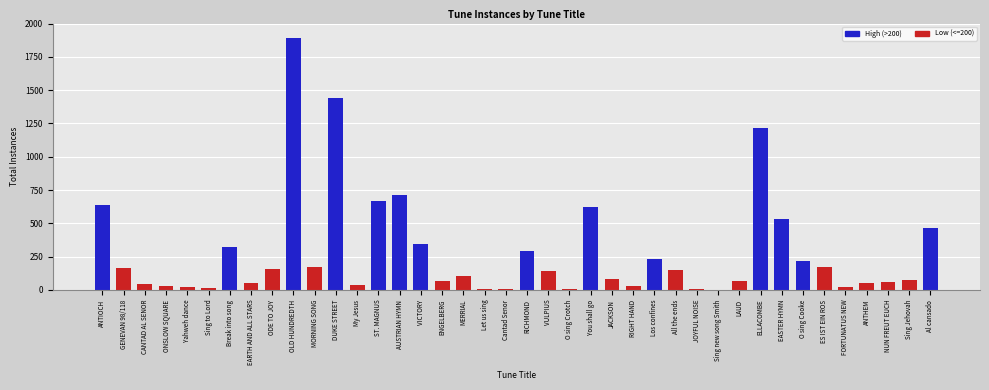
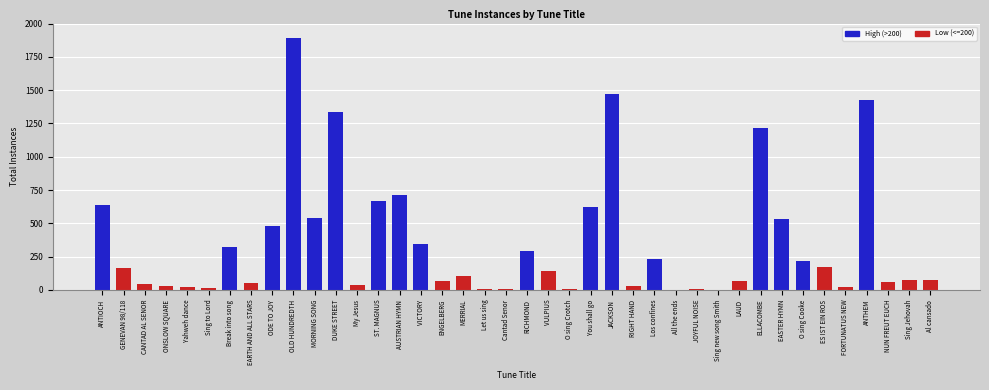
  {
    "ANTIOCH": 640,
    "GENEVAN 98/118": 170,
    "CANTAD AL SENOR": 50,
    "ONSLOW SQUARE": 30,
    "Yahweh dance": 20,
    "Break into song": 320,
    "EARTH AND ALL STARS": 50,
-   "ODE TO JOY": 160,
+   "ODE TO JOY": 480,
    "OLD HUNDREDTH": 1890,
-   "MORNING SONG": 170,
-   "DUKE STREET": 1440,
+   "MORNING SONG": 540,
+   "DUKE STREET": 1340,
    "My Jesus": 40,
    "ST. MAGNUS": 670,
    "AUSTRIAN HYMN": 710,
    "VICTORY": 350,
    "ENGELBERG": 70,
    "MERRIAL": 100,
    "RICHMOND": 290,
    "VULPIUS": 140,
    "You shall go": 630,
-   "JACKSON": 90,
+   "JACKSON": 1470,
    "RIGHT HAND": 30,
    "Los confines": 230,
-   "All the ends": 150,
+   "All the ends": 0,
    "LAUD": 70,
    "ELLACOMBE": 1220,
    "EASTER HYMN": 530,
    "O sing Cooke": 220,
    "ES IST EIN ROS": 170,
    "FORTUNATUS NEW": 20,
-   "ANTHEM": 50,
+   "ANTHEM": 1420,
    "NUN FREUT EUCH": 60,
    "Sing Jehovah": 80,
-   "Al cansado": 460
+   "Al cansado": 70
  }
